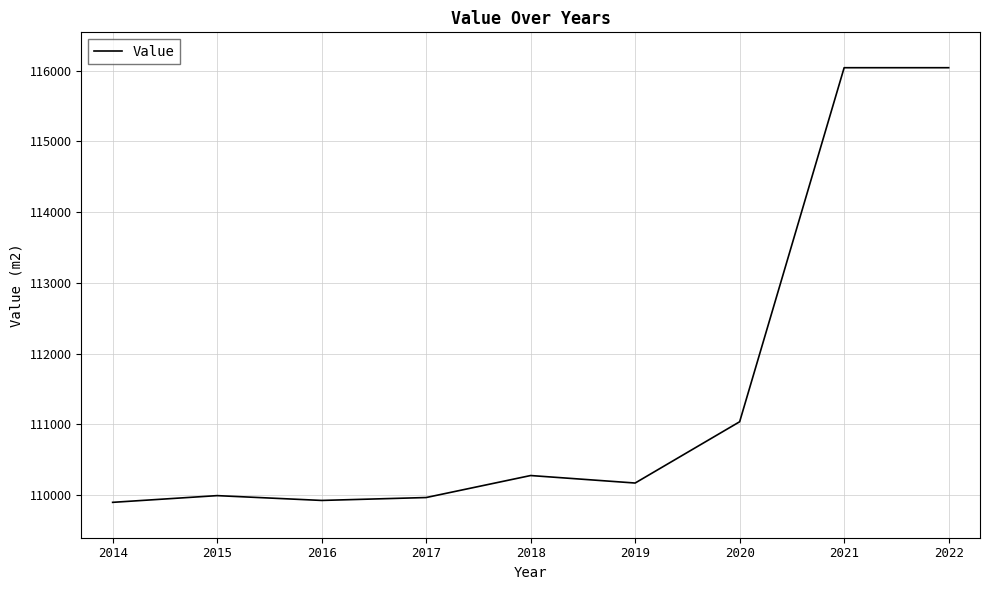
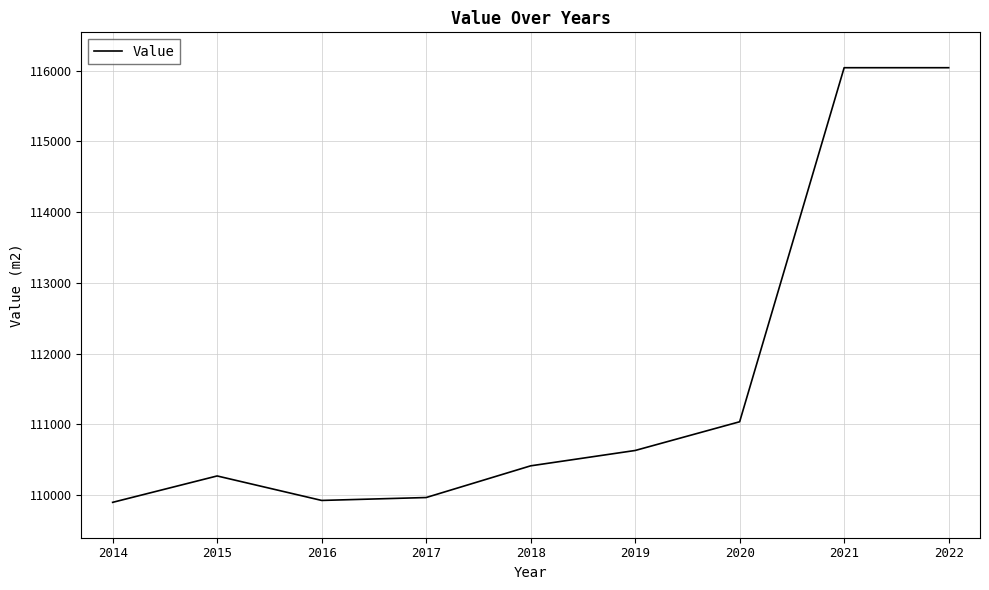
  {
    "2014": 109900,
-   "2015": 110000,
+   "2015": 110300,
    "2016": 109900,
    "2017": 110000,
-   "2018": 110300,
-   "2019": 110200,
+   "2018": 110400,
+   "2019": 110600,
    "2020": 111000,
    "2021": 116000,
    "2022": 116000
  }
